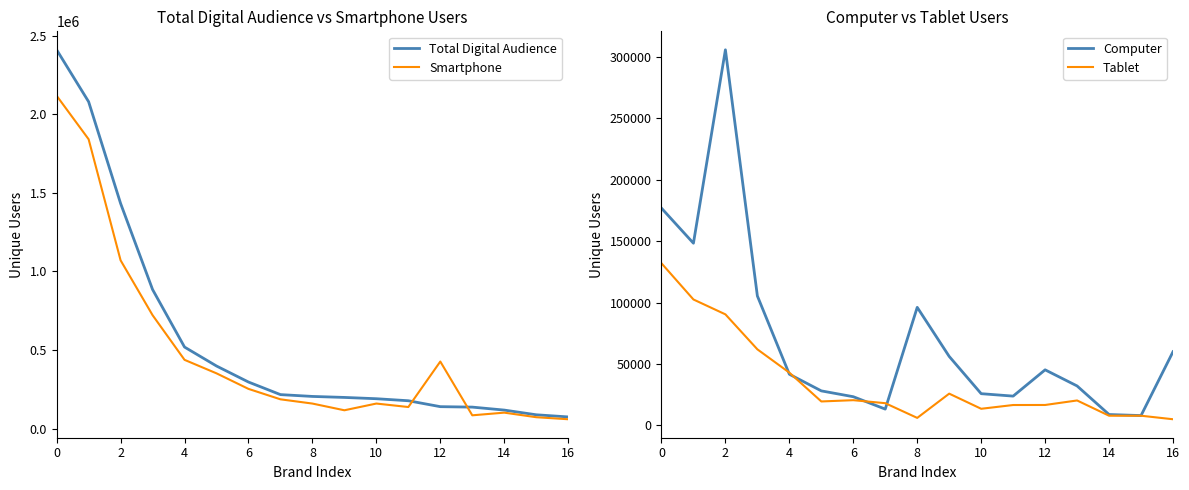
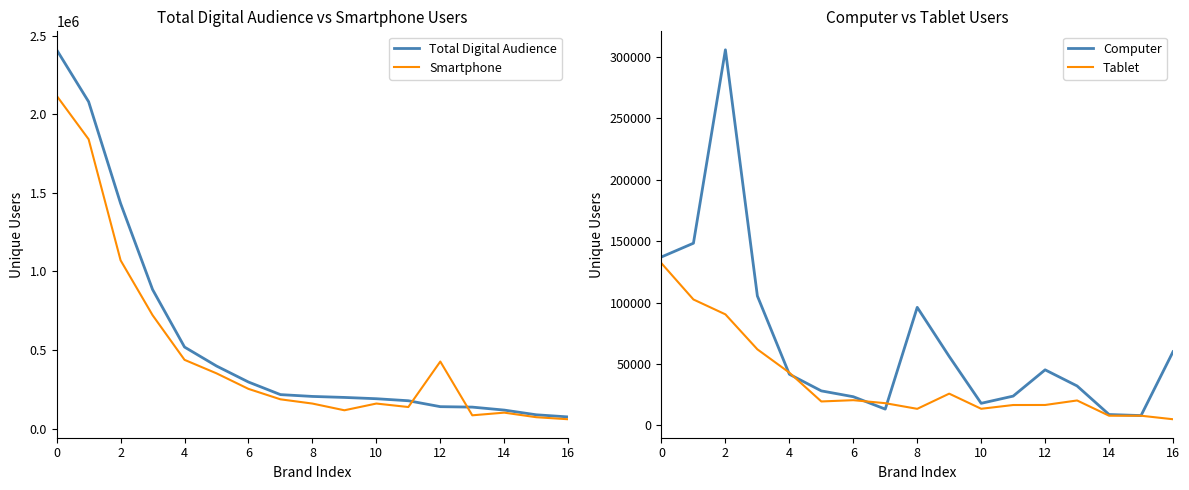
  {
    "Total Digital Audience vs Smartphone Users": {
      "Total Digital Audience": {
        "0": 2410000,
        "2": 1430000,
        "4": 520000,
        "6": 300000,
        "8": 210000,
        "10": 190000,
        "12": 140000
      },
      "Smartphone": {
        "0": 2120000,
        "2": 1070000,
        "4": 440000,
        "6": 250000,
        "8": 160000,
        "10": 160000,
        "12": 430000
      }
    },
    "Computer vs Tablet Users": {
      "Computer": {
-       "0": 177000,
+       "0": 137000,
        "2": 306000,
        "6": 23000,
        "8": 96000,
-       "10": 26000,
+       "10": 18000,
        "12": 45000,
        "16": 60000
      },
      "Tablet": {
        "0": 132000,
        "2": 90000,
        "6": 20000,
-       "8": 6000,
+       "8": 13000,
        "10": 13000,
        "12": 17000,
        "16": 5000
      }
    }
  }
